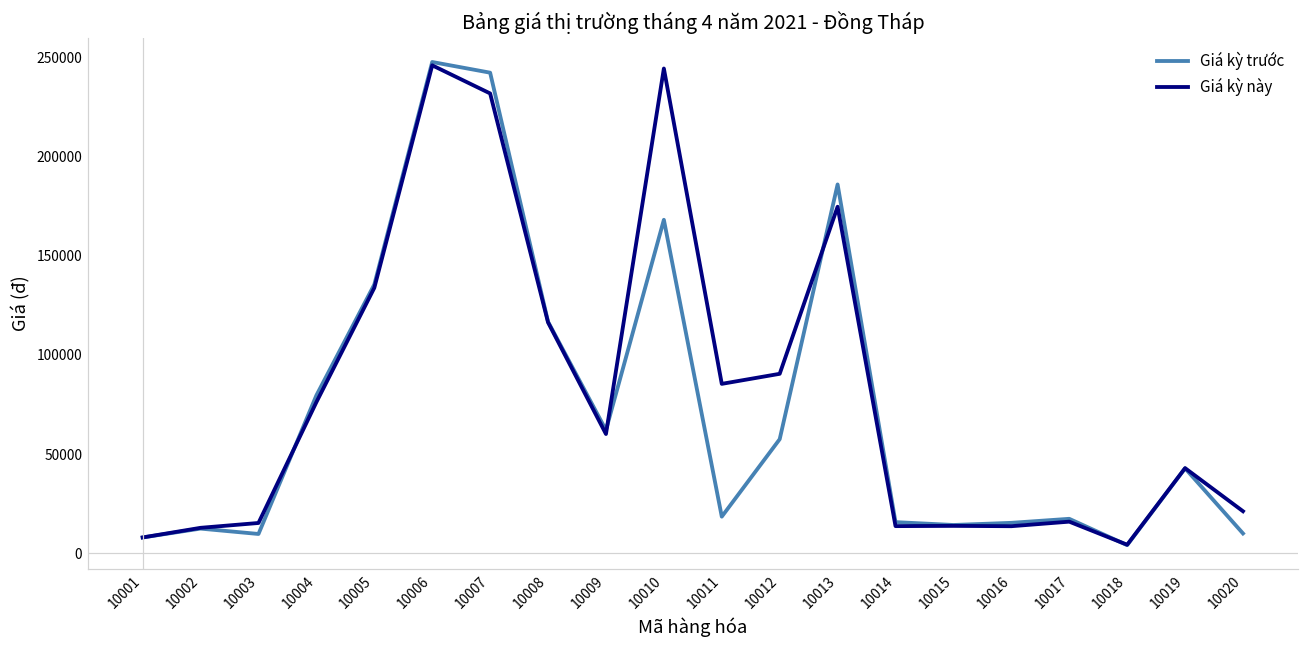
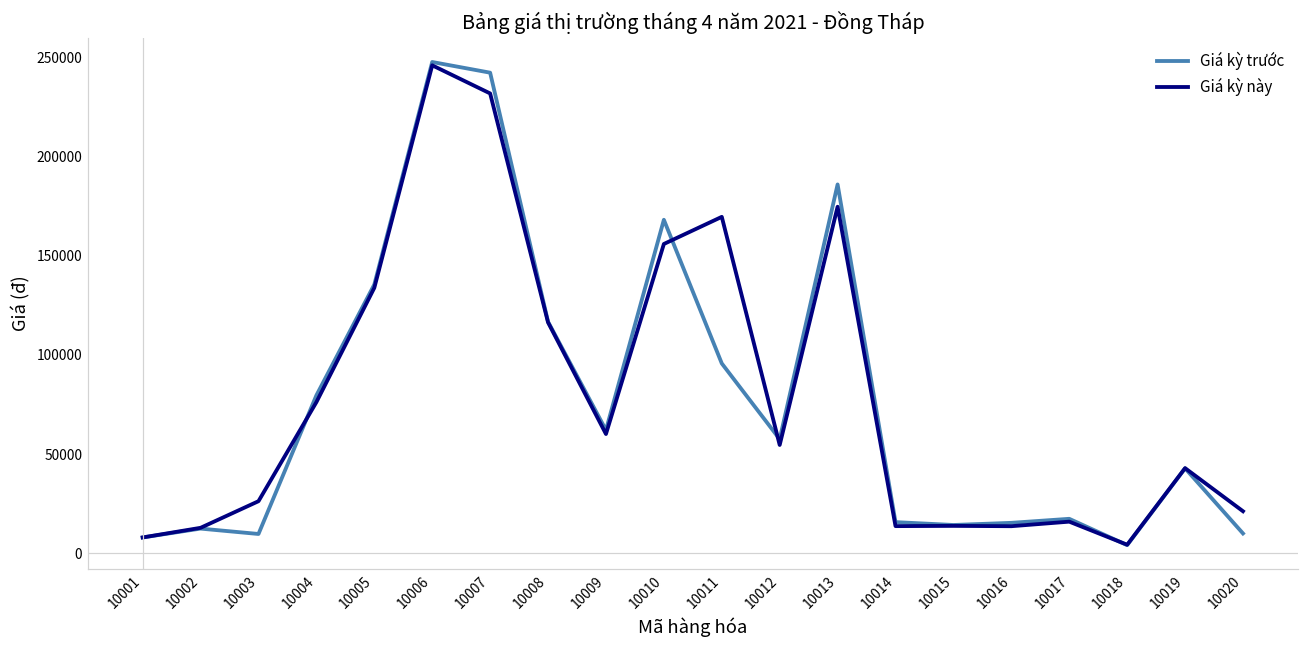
  {
    "Giá kỳ trước": {
      "10003": 10000,
      "10004": 80000,
      "10005": 135000,
      "10006": 248000,
      "10007": 242000,
      "10009": 62000,
      "10010": 168000,
-     "10011": 18000,
+     "10011": 96000,
      "10012": 58000,
      "10013": 186000,
      "10014": 16000,
      "10016": 15000,
      "10020": 10000
    },
    "Giá kỳ này": {
-     "10003": 15000,
+     "10003": 26000,
      "10004": 76000,
      "10005": 134000,
      "10006": 246000,
      "10007": 232000,
      "10009": 60000,
-     "10010": 244000,
-     "10011": 85000,
-     "10012": 90000,
+     "10010": 156000,
+     "10011": 170000,
+     "10012": 55000,
      "10013": 175000,
      "10014": 14000,
      "10016": 14000,
      "10020": 21000
    }
  }
